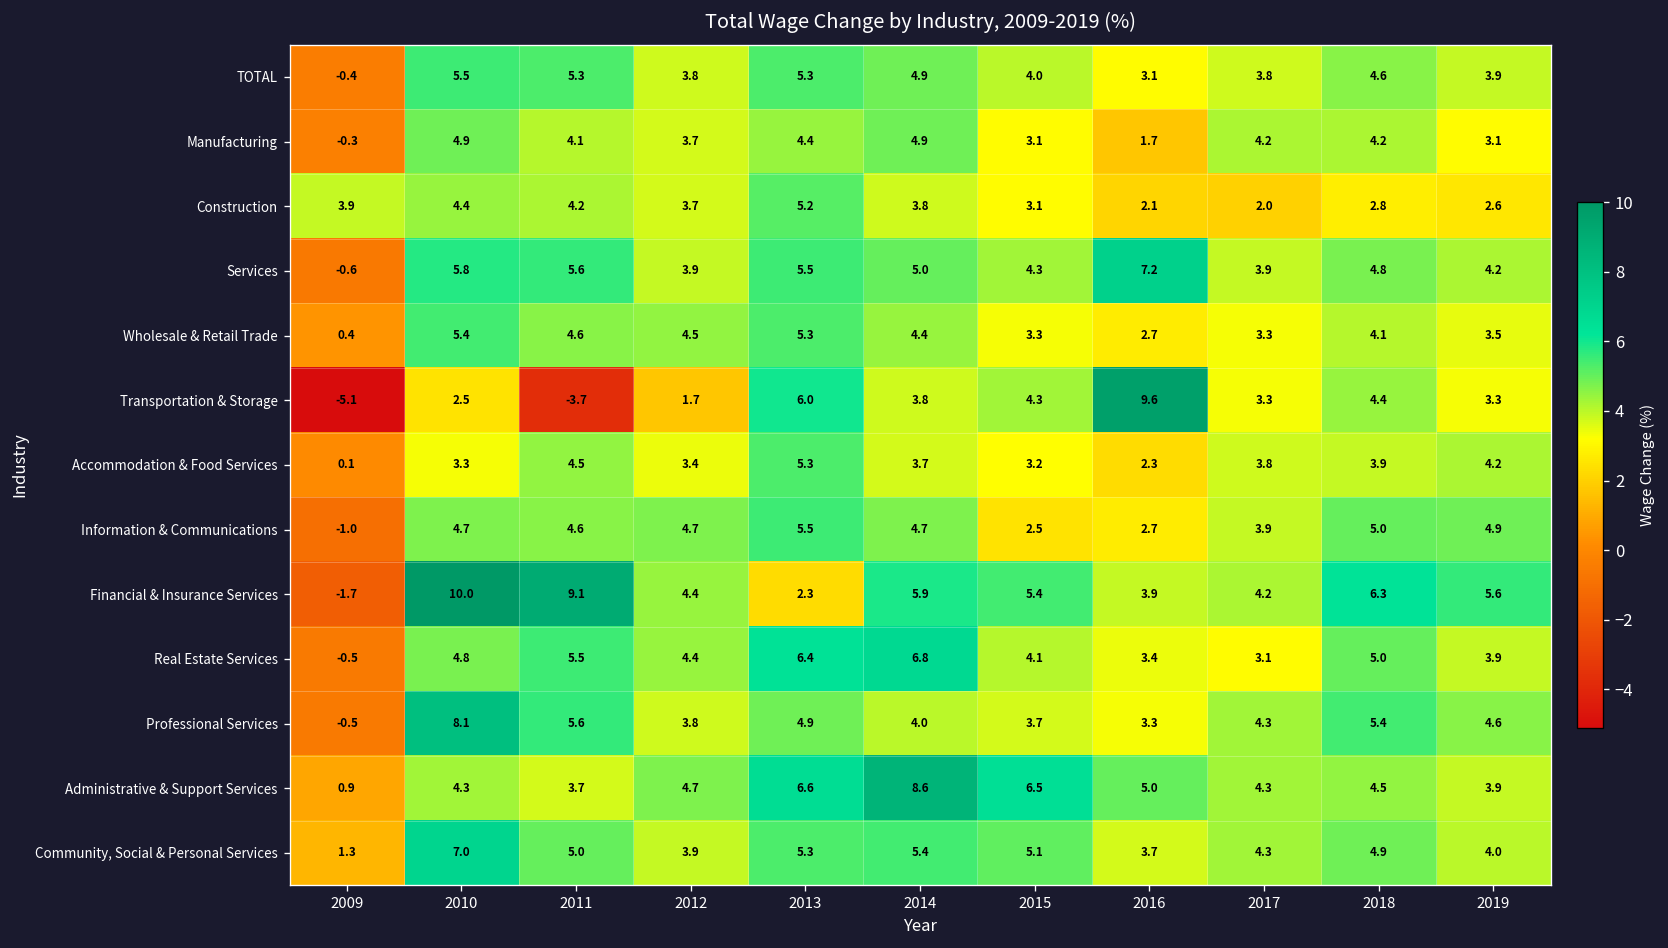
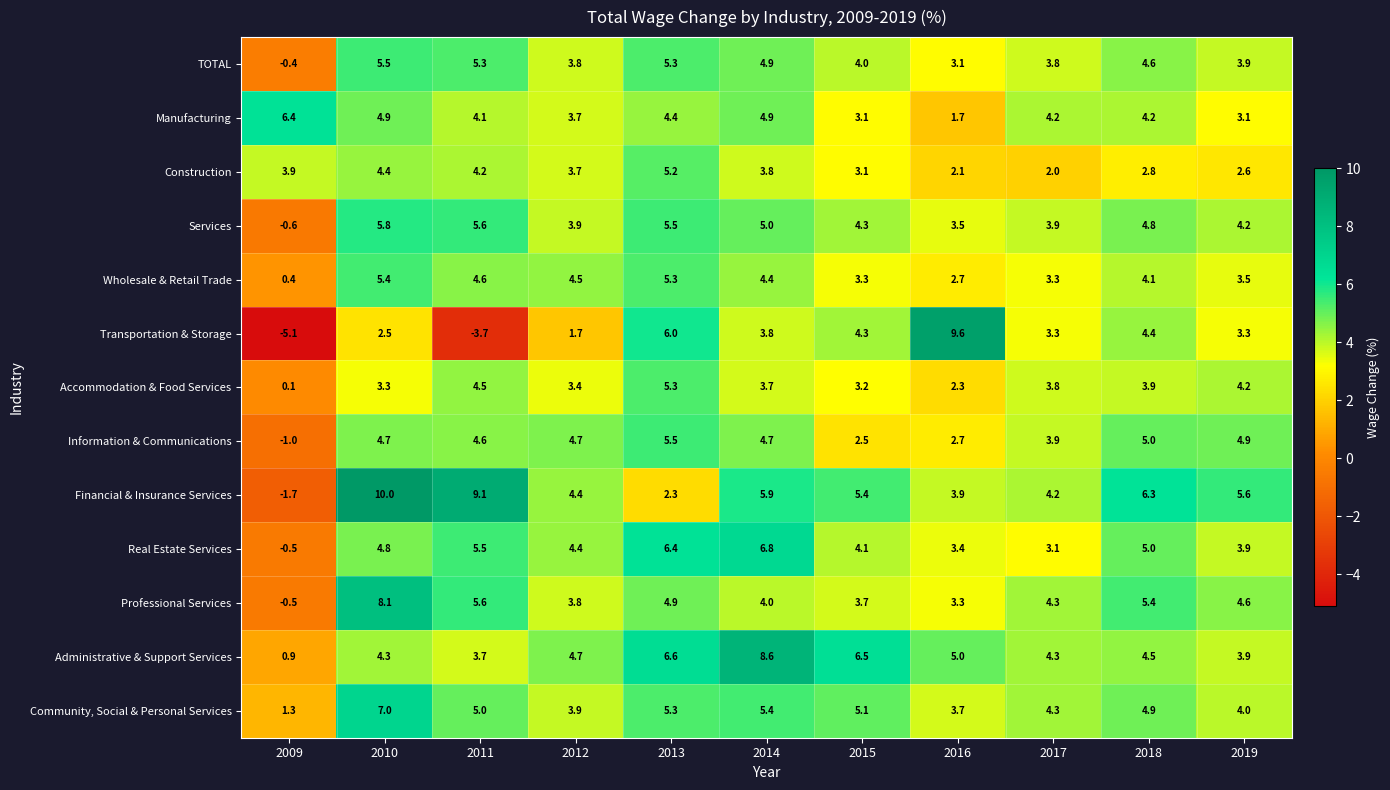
  {
    "TOTAL": {
      "2009": -0.4,
      "2010": 5.5,
      "2011": 5.3,
      "2012": 3.8,
      "2013": 5.3,
      "2014": 4.9,
      "2015": 4.0,
      "2016": 3.1,
      "2017": 3.8,
      "2018": 4.6,
      "2019": 3.9
    },
    "Manufacturing": {
-     "2009": -0.3,
+     "2009": 6.4,
      "2010": 4.9,
      "2011": 4.1,
      "2012": 3.7,
      "2013": 4.4,
      "2014": 4.9,
      "2015": 3.1,
      "2016": 1.7,
      "2017": 4.2,
      "2018": 4.2,
      "2019": 3.1
    },
    "Construction": {
      "2009": 3.9,
      "2010": 4.4,
      "2011": 4.2,
      "2012": 3.7,
      "2013": 5.2,
      "2014": 3.8,
      "2015": 3.1,
      "2016": 2.1,
      "2017": 2.0,
      "2018": 2.8,
      "2019": 2.6
    },
    "Services": {
      "2009": -0.6,
      "2010": 5.8,
      "2011": 5.6,
      "2012": 3.9,
      "2013": 5.5,
      "2014": 5.0,
      "2015": 4.3,
-     "2016": 7.2,
+     "2016": 3.5,
      "2017": 3.9,
      "2018": 4.8,
      "2019": 4.2
    },
    "Wholesale & Retail Trade": {
      "2009": 0.4,
      "2010": 5.4,
      "2011": 4.6,
      "2012": 4.5,
      "2013": 5.3,
      "2014": 4.4,
      "2015": 3.3,
      "2016": 2.7,
      "2017": 3.3,
      "2018": 4.1,
      "2019": 3.5
    },
    "Transportation & Storage": {
      "2009": -5.1,
      "2010": 2.5,
      "2011": -3.7,
      "2012": 1.7,
      "2013": 6.0,
      "2014": 3.8,
      "2015": 4.3,
      "2016": 9.6,
      "2017": 3.3,
      "2018": 4.4,
      "2019": 3.3
    },
    "Accommodation & Food Services": {
      "2009": 0.1,
      "2010": 3.3,
      "2011": 4.5,
      "2012": 3.4,
      "2013": 5.3,
      "2014": 3.7,
      "2015": 3.2,
      "2016": 2.3,
      "2017": 3.8,
      "2018": 3.9,
      "2019": 4.2
    },
    "Information & Communications": {
      "2009": -1.0,
      "2010": 4.7,
      "2011": 4.6,
      "2012": 4.7,
      "2013": 5.5,
      "2014": 4.7,
      "2015": 2.5,
      "2016": 2.7,
      "2017": 3.9,
      "2018": 5.0,
      "2019": 4.9
    },
    "Financial & Insurance Services": {
      "2009": -1.7,
      "2010": 10.0,
      "2011": 9.1,
      "2012": 4.4,
      "2013": 2.3,
      "2014": 5.9,
      "2015": 5.4,
      "2016": 3.9,
      "2017": 4.2,
      "2018": 6.3,
      "2019": 5.6
    },
    "Real Estate Services": {
      "2009": -0.5,
      "2010": 4.8,
      "2011": 5.5,
      "2012": 4.4,
      "2013": 6.4,
      "2014": 6.8,
      "2015": 4.1,
      "2016": 3.4,
      "2017": 3.1,
      "2018": 5.0,
      "2019": 3.9
    },
    "Professional Services": {
      "2009": -0.5,
      "2010": 8.1,
      "2011": 5.6,
      "2012": 3.8,
      "2013": 4.9,
      "2014": 4.0,
      "2015": 3.7,
      "2016": 3.3,
      "2017": 4.3,
      "2018": 5.4,
      "2019": 4.6
    },
    "Administrative & Support Services": {
      "2009": 0.9,
      "2010": 4.3,
      "2011": 3.7,
      "2012": 4.7,
      "2013": 6.6,
      "2014": 8.6,
      "2015": 6.5,
      "2016": 5.0,
      "2017": 4.3,
      "2018": 4.5,
      "2019": 3.9
    },
    "Community, Social & Personal Services": {
      "2009": 1.3,
      "2010": 7.0,
      "2011": 5.0,
      "2012": 3.9,
      "2013": 5.3,
      "2014": 5.4,
      "2015": 5.1,
      "2016": 3.7,
      "2017": 4.3,
      "2018": 4.9,
      "2019": 4.0
    }
  }
